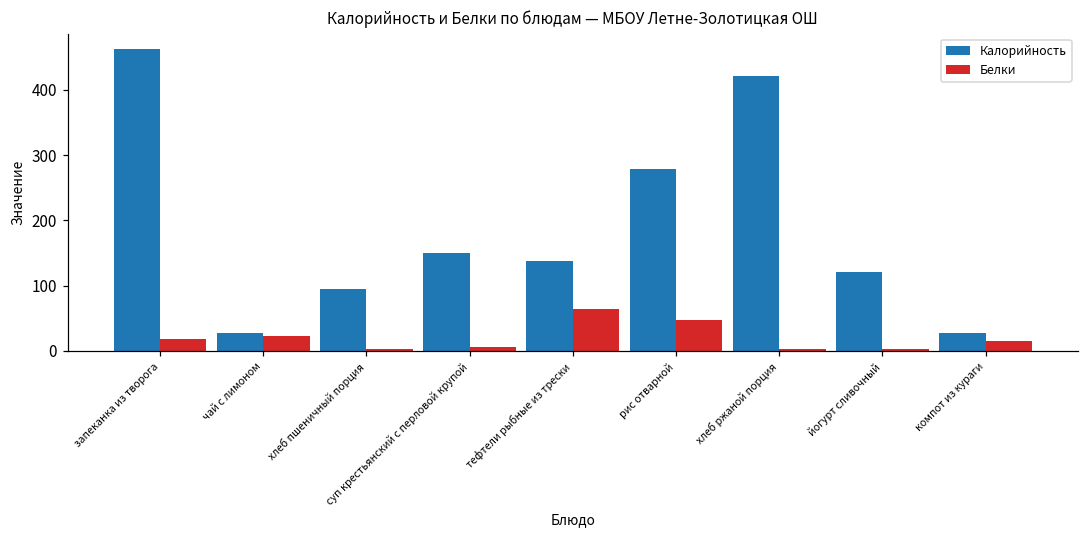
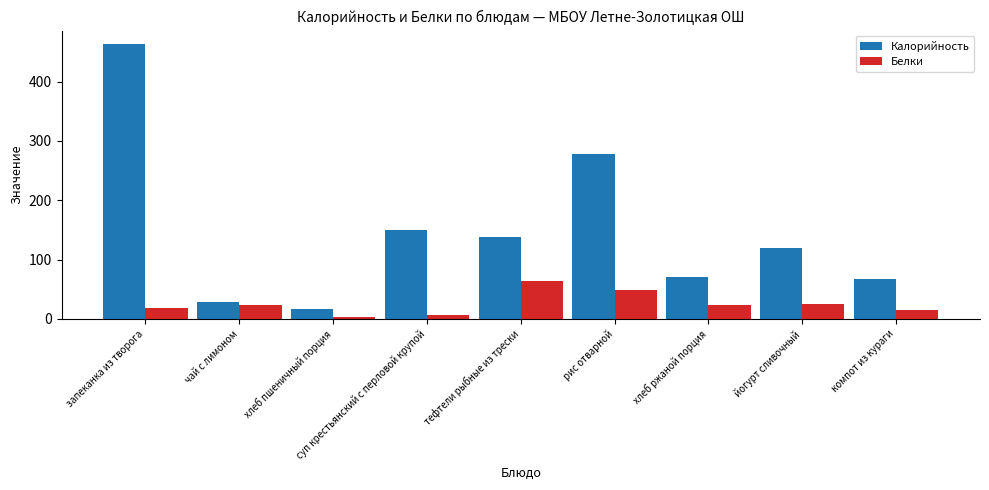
  {
    "Калорийность": {
      "запеканка из творога": 460,
      "чай с лимоном": 30,
-     "хлеб пшеничный порция": 90,
+     "хлеб пшеничный порция": 20,
      "суп крестьянский с перловой крупой": 150,
      "тефтели рыбные из трески": 140,
      "рис отварной": 280,
-     "хлеб ржаной порция": 420,
+     "хлеб ржаной порция": 70,
      "йогурт сливочный": 120,
-     "компот из кураги": 30
+     "компот из кураги": 70
    },
    "Белки": {
      "запеканка из творога": 20,
      "чай с лимоном": 20,
      "суп крестьянский с перловой крупой": 10,
      "тефтели рыбные из трески": 60,
      "рис отварной": 50,
-     "хлеб ржаной порция": 0,
-     "йогурт сливочный": 0,
+     "хлеб ржаной порция": 20,
+     "йогурт сливочный": 30,
      "компот из кураги": 10
    }
  }
